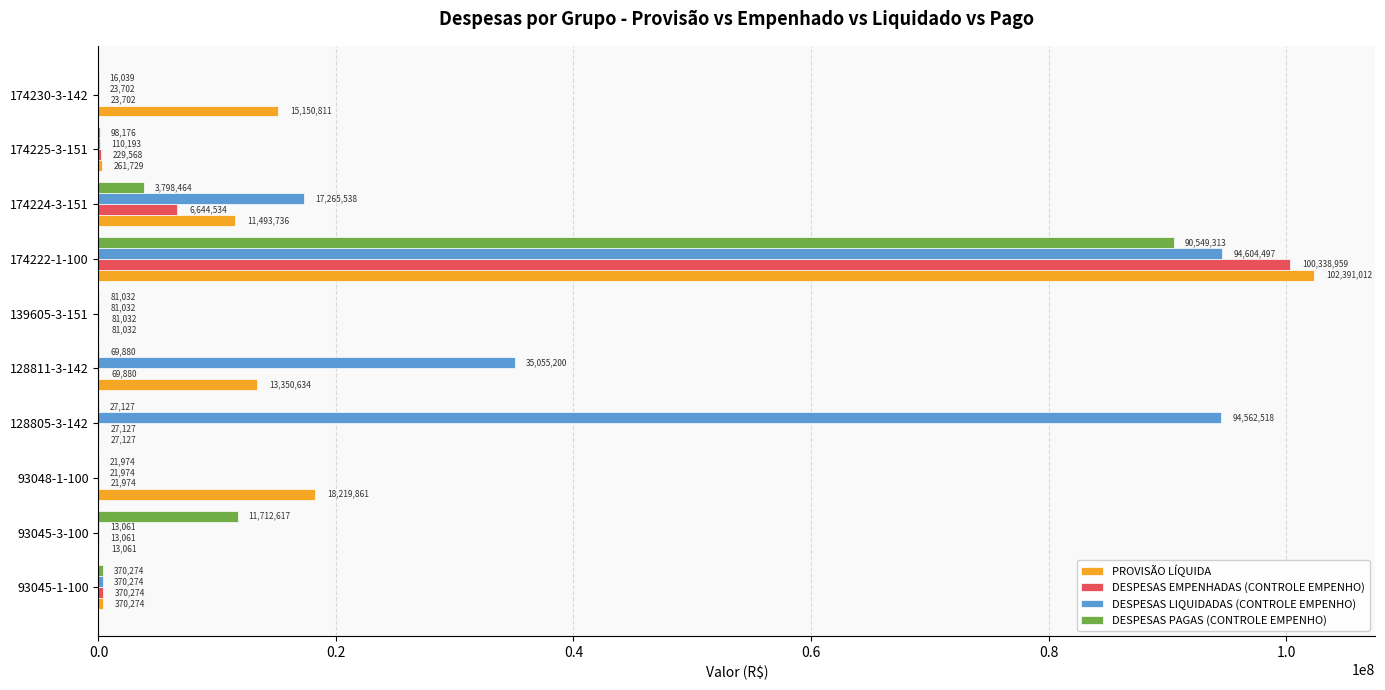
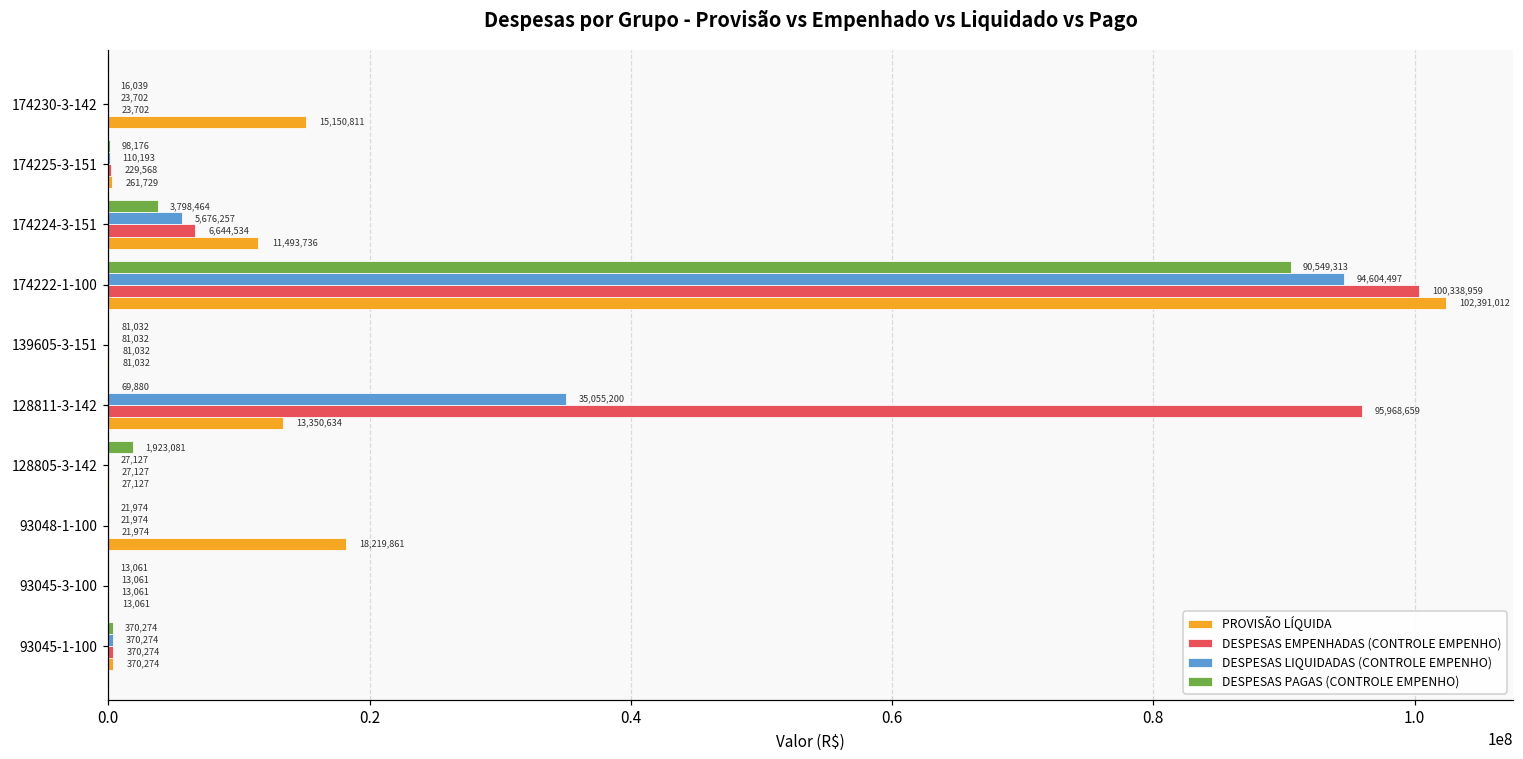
  {
    "PROVISÃO LÍQUIDA": {
      "174230-3-142": "15,150,811",
      "174225-3-151": "261,729",
      "174224-3-151": "11,493,736",
      "174222-1-100": "102,391,012",
      "139605-3-151": "81,032",
      "128811-3-142": "13,350,634",
      "128805-3-142": "27,127",
      "93048-1-100": "18,219,861",
      "93045-3-100": "13,061",
      "93045-1-100": "370,274"
    },
    "DESPESAS EMPENHADAS (CONTROLE EMPENHO)": {
      "174230-3-142": "23,702",
      "174225-3-151": "229,568",
      "174224-3-151": "6,644,534",
      "174222-1-100": "100,338,959",
      "139605-3-151": "81,032",
-     "128811-3-142": "69,880",
+     "128811-3-142": "95,968,659",
      "128805-3-142": "27,127",
      "93048-1-100": "21,974",
      "93045-3-100": "13,061",
      "93045-1-100": "370,274"
    },
    "DESPESAS LIQUIDADAS (CONTROLE EMPENHO)": {
      "174230-3-142": "23,702",
      "174225-3-151": "110,193",
-     "174224-3-151": "17,265,538",
+     "174224-3-151": "5,676,257",
      "174222-1-100": "94,604,497",
      "139605-3-151": "81,032",
      "128811-3-142": "35,055,200",
-     "128805-3-142": "94,562,518",
+     "128805-3-142": "27,127",
      "93048-1-100": "21,974",
      "93045-3-100": "13,061",
      "93045-1-100": "370,274"
    },
    "DESPESAS PAGAS (CONTROLE EMPENHO)": {
      "174230-3-142": "16,039",
      "174225-3-151": "98,176",
      "174224-3-151": "3,798,464",
      "174222-1-100": "90,549,313",
      "139605-3-151": "81,032",
      "128811-3-142": "69,880",
-     "128805-3-142": "27,127",
+     "128805-3-142": "1,923,081",
      "93048-1-100": "21,974",
-     "93045-3-100": "11,712,617",
+     "93045-3-100": "13,061",
      "93045-1-100": "370,274"
    }
  }
